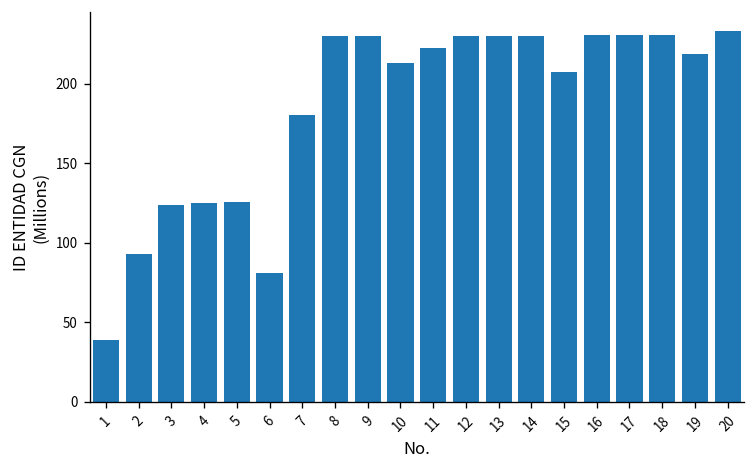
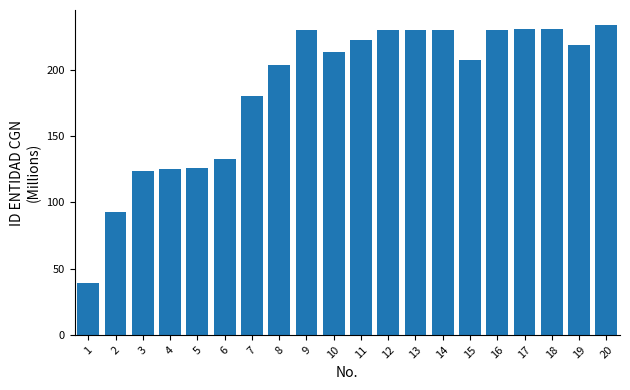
  {
    "1": 39,
    "2": 93,
    "3": 124,
    "4": 125,
    "5": 126,
-   "6": 81,
+   "6": 133,
    "7": 180,
-   "8": 230,
+   "8": 203,
    "9": 230,
    "10": 213,
    "11": 223,
    "12": 230,
    "13": 230,
    "14": 230,
    "15": 208,
    "16": 230,
    "17": 231,
    "18": 231,
    "19": 219,
    "20": 233
  }
